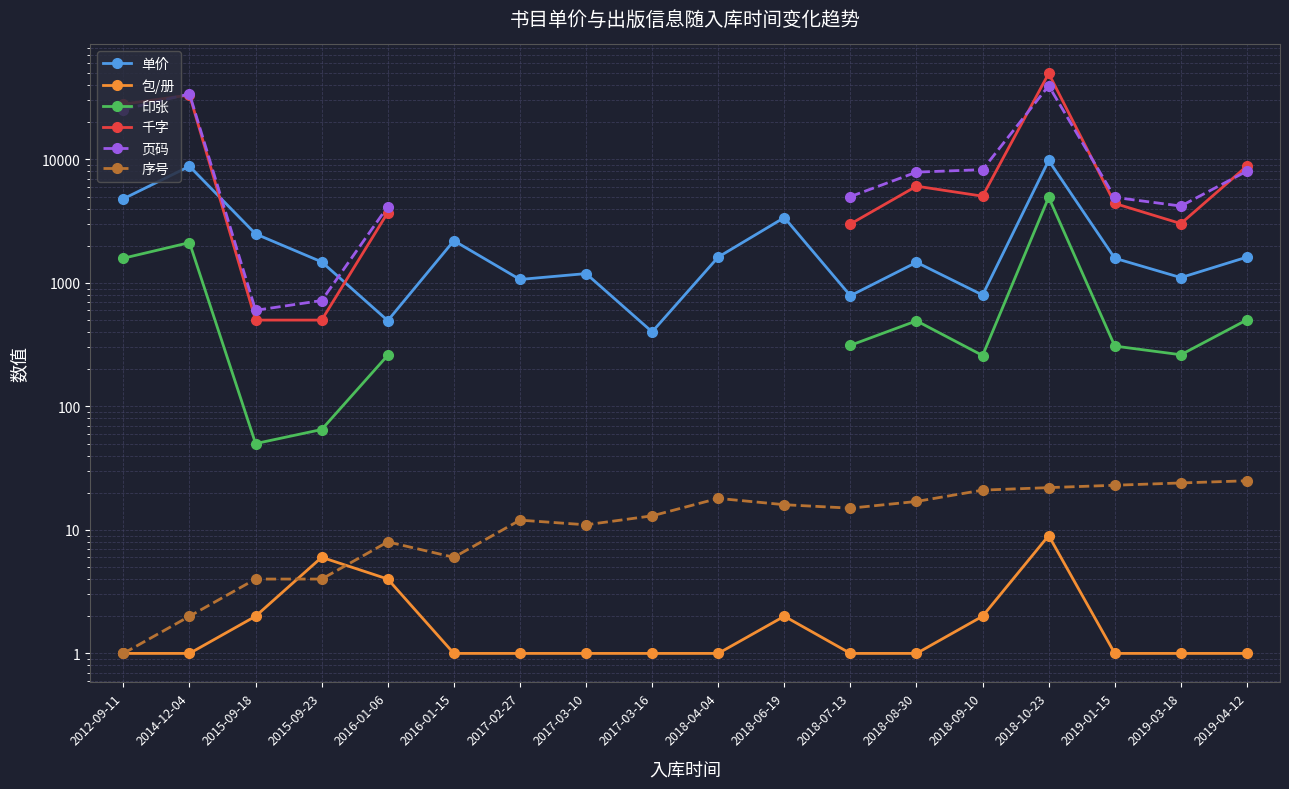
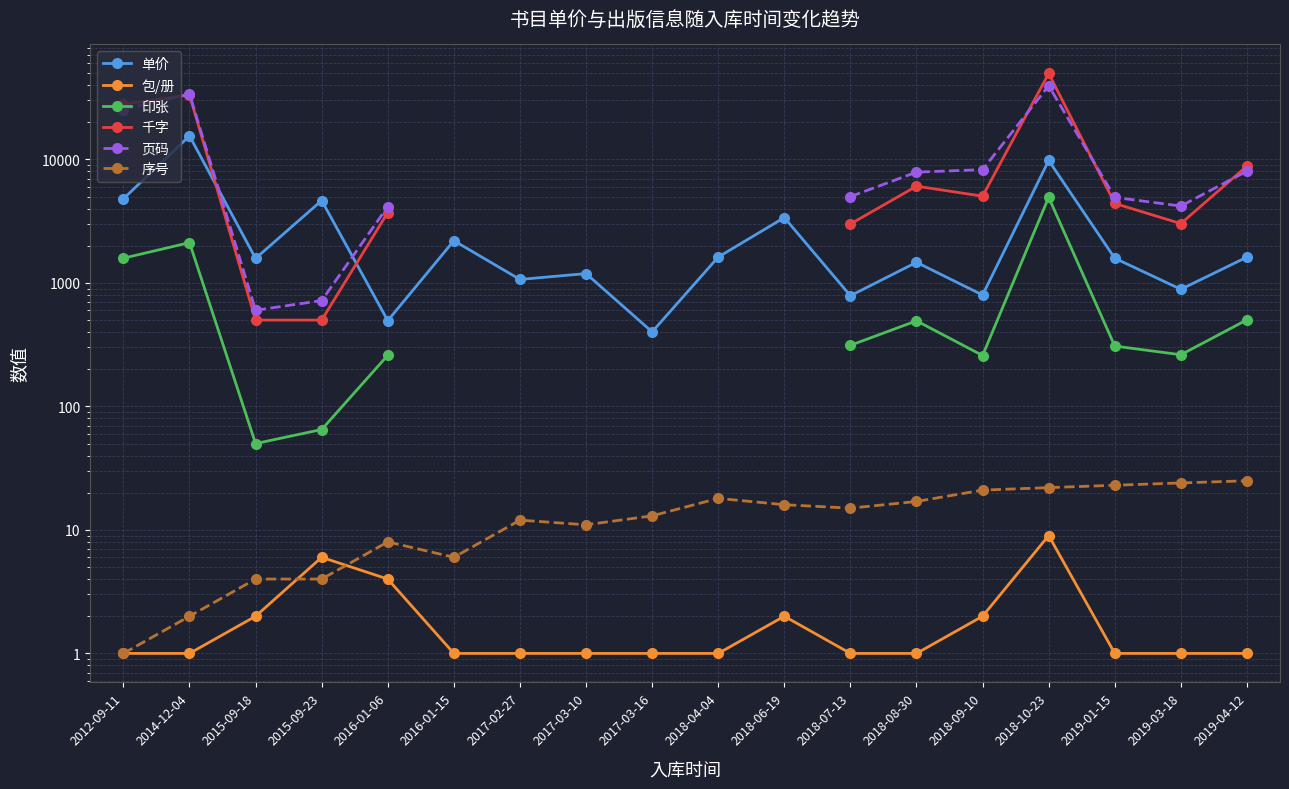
  {
    "单价": {
      "2012-09-11": 4800,
-     "2014-12-04": 9000,
-     "2015-09-18": 2500,
-     "2015-09-23": 1500,
+     "2014-12-04": 16000,
+     "2015-09-18": 1600,
+     "2015-09-23": 4600,
      "2016-01-06": 500,
      "2016-01-15": 2200,
      "2017-02-27": 1100,
      "2017-03-10": 1200,
      "2017-03-16": 400,
      "2018-04-04": 1600,
      "2018-06-19": 3400,
      "2018-07-13": 800,
      "2018-08-30": 1500,
      "2018-09-10": 800,
      "2018-10-23": 10000,
      "2019-01-15": 1600,
-     "2019-03-18": 1100,
+     "2019-03-18": 900,
      "2019-04-12": 1600
    },
    "包/册": {
      "2014-12-04": 1,
      "2015-09-18": 2,
      "2015-09-23": 6,
      "2016-01-06": 4,
      "2016-01-15": 1,
      "2017-02-27": 1,
      "2017-03-10": 1,
      "2017-03-16": 1,
      "2018-04-04": 1,
      "2018-06-19": 2,
      "2018-07-13": 1,
      "2018-08-30": 1,
      "2018-09-10": 2,
      "2018-10-23": 9,
      "2019-01-15": 1,
      "2019-03-18": 1,
      "2019-04-12": 1
    },
    "印张": {
      "2012-09-11": 1600,
      "2014-12-04": 2100,
      "2015-09-18": 50,
      "2015-09-23": 70,
      "2016-01-06": 260,
      "2018-07-13": 310,
      "2018-08-30": 490,
      "2018-09-10": 260,
      "2018-10-23": 4900,
      "2019-01-15": 310,
      "2019-03-18": 260,
      "2019-04-12": 500
    },
    "千字": {
      "2015-09-18": 500,
      "2015-09-23": 500,
      "2016-01-06": 3700,
      "2018-07-13": 3000,
      "2018-08-30": 6000,
      "2018-09-10": 5000,
      "2018-10-23": 50000,
      "2019-01-15": 4400,
      "2019-03-18": 3000,
      "2019-04-12": 9000
    },
    "页码": {
      "2015-09-18": 600,
      "2015-09-23": 700,
      "2016-01-06": 4200,
      "2018-07-13": 5000,
      "2018-08-30": 8000,
      "2018-09-10": 8000,
      "2018-10-23": 39000,
      "2019-01-15": 4900,
      "2019-03-18": 4200,
      "2019-04-12": 8000
    },
    "序号": {
      "2014-12-04": 2,
      "2015-09-18": 4,
      "2015-09-23": 4,
      "2016-01-06": 8,
      "2016-01-15": 6,
      "2017-02-27": 12,
      "2017-03-10": 11,
      "2017-03-16": 13,
      "2018-04-04": 18,
      "2018-06-19": 16,
      "2018-07-13": 15,
      "2018-08-30": 17,
      "2018-09-10": 21,
      "2018-10-23": 22,
      "2019-01-15": 23,
      "2019-03-18": 24,
      "2019-04-12": 25
    }
  }
